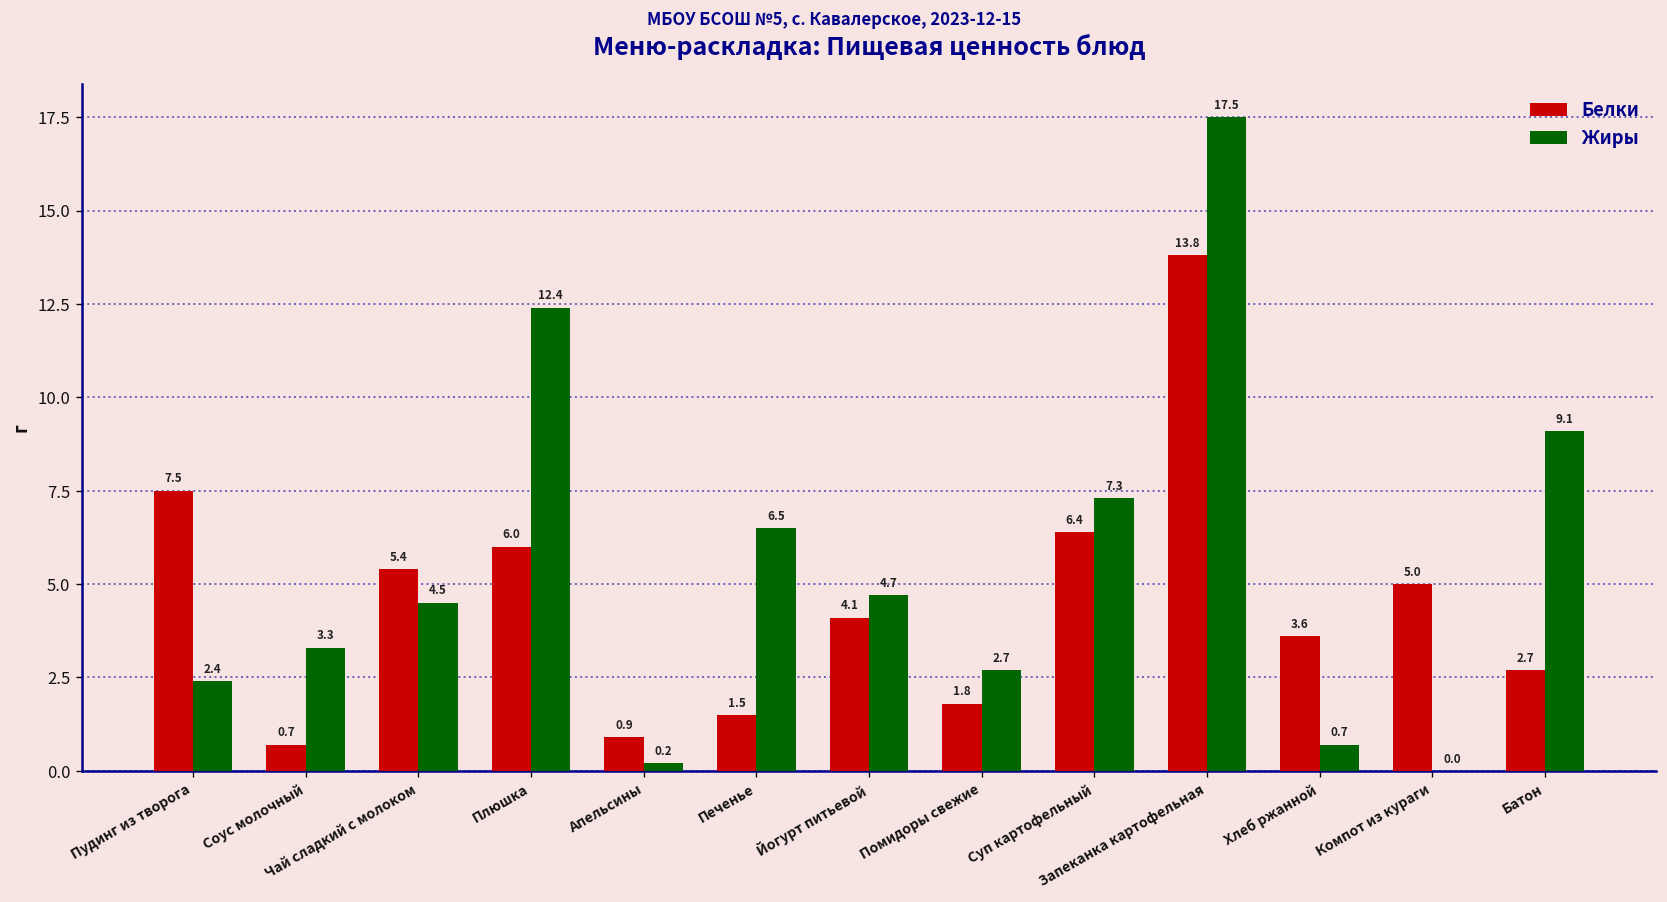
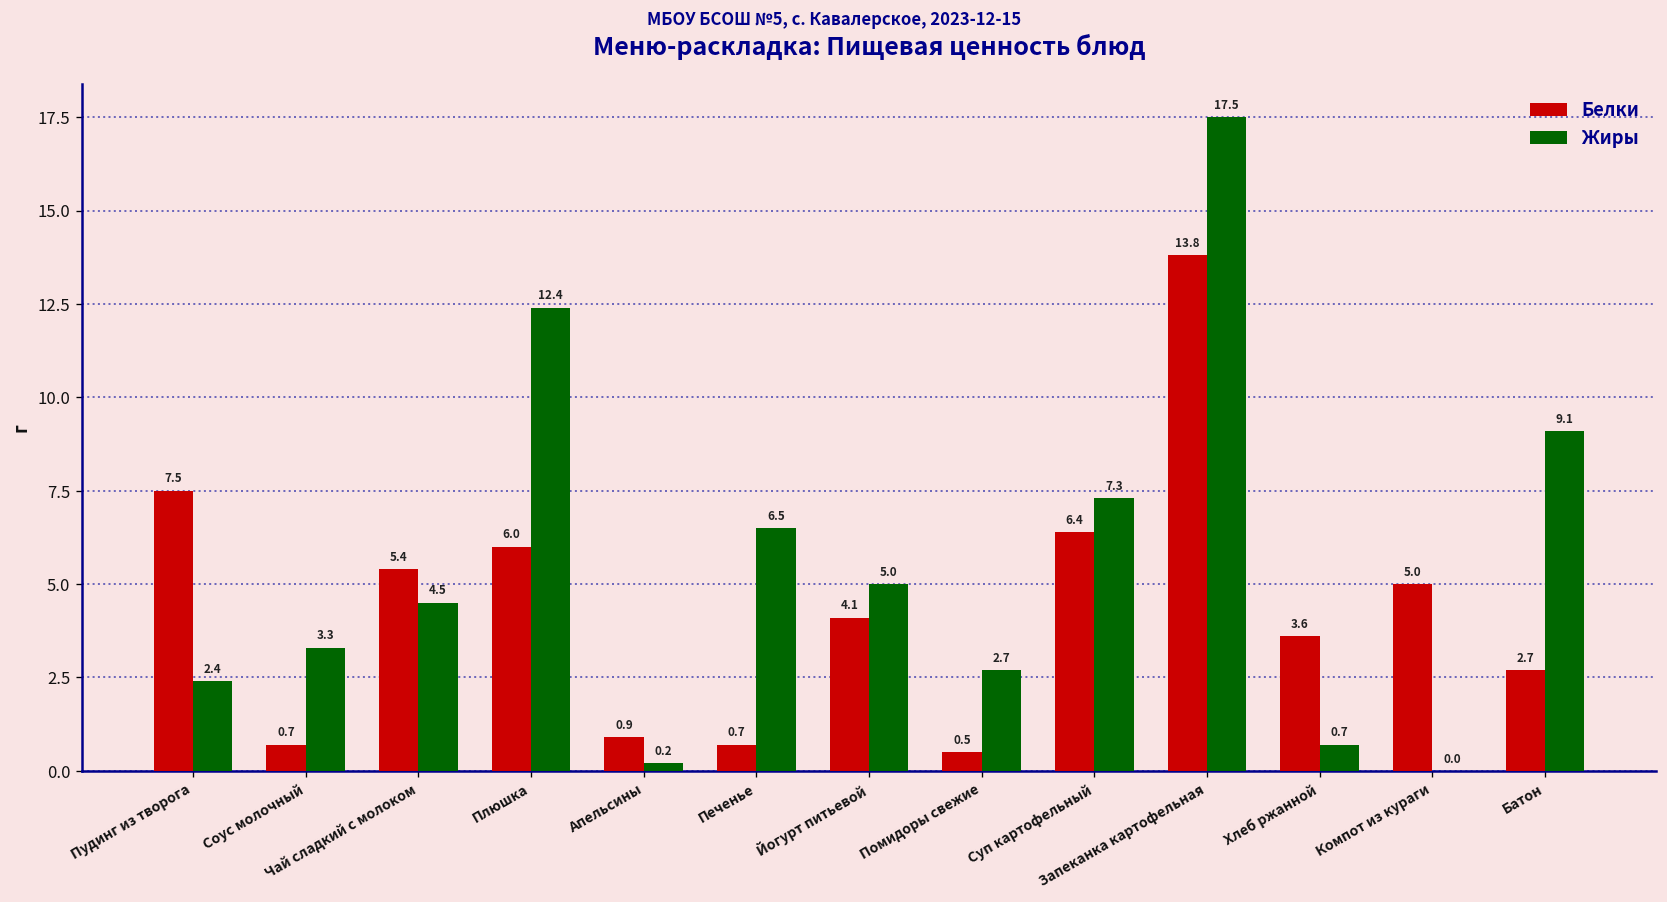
  {
    "Белки": {
      "Пудинг из творога": 7.5,
      "Соус молочный": 0.7,
      "Чай сладкий с молоком": 5.4,
      "Плюшка": 6.0,
      "Апельсины": 0.9,
-     "Печенье": 1.5,
+     "Печенье": 0.7,
      "Йогурт питьевой": 4.1,
-     "Помидоры свежие": 1.8,
+     "Помидоры свежие": 0.5,
      "Суп картофельный": 6.4,
      "Запеканка картофельная": 13.8,
      "Хлеб ржанной": 3.6,
      "Компот из кураги": 5.0,
      "Батон": 2.7
    },
    "Жиры": {
      "Пудинг из творога": 2.4,
      "Соус молочный": 3.3,
      "Чай сладкий с молоком": 4.5,
      "Плюшка": 12.4,
      "Апельсины": 0.2,
      "Печенье": 6.5,
-     "Йогурт питьевой": 4.7,
+     "Йогурт питьевой": 5.0,
      "Помидоры свежие": 2.7,
      "Суп картофельный": 7.3,
      "Запеканка картофельная": 17.5,
      "Хлеб ржанной": 0.7,
      "Компот из кураги": 0.0,
      "Батон": 9.1
    }
  }
